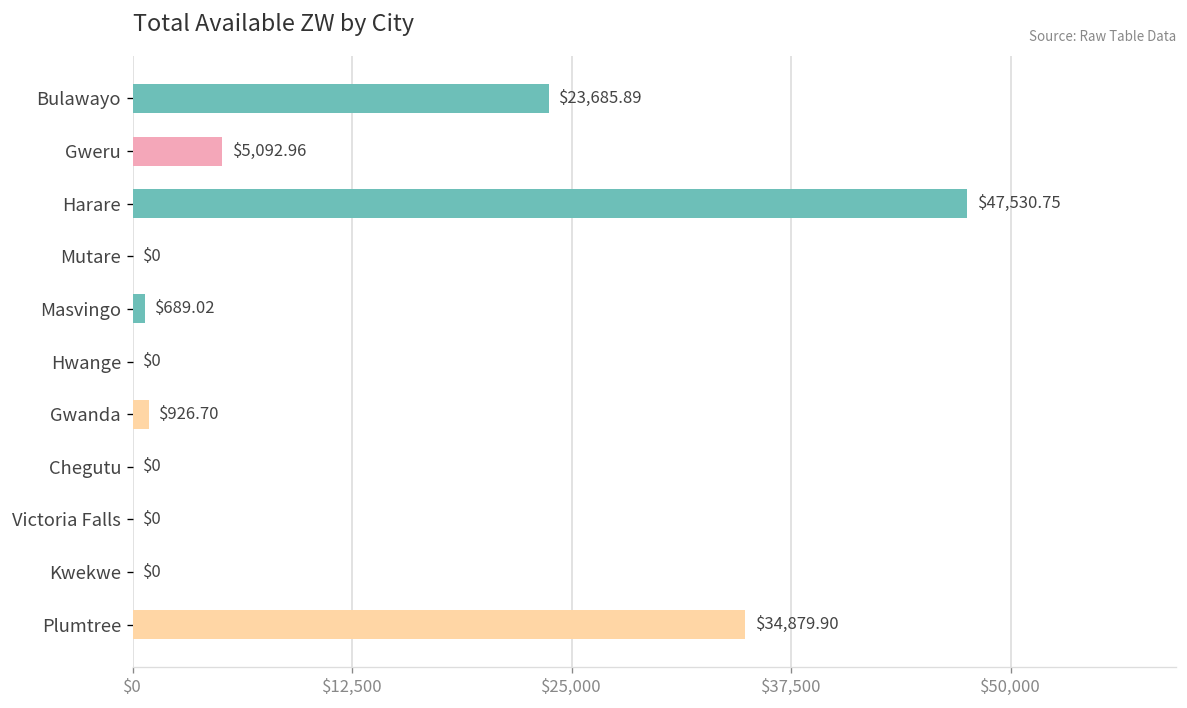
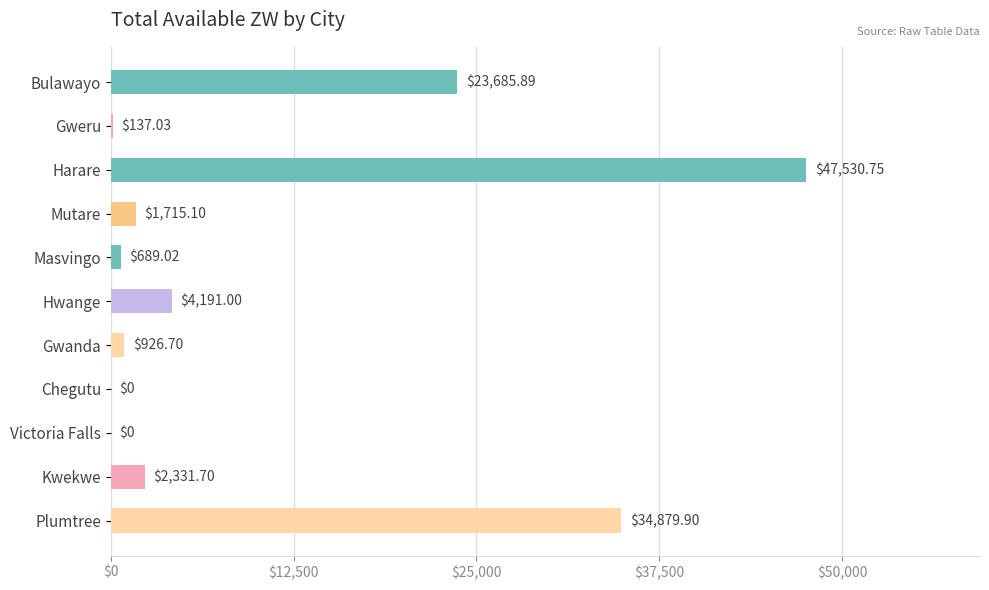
  {
    "Bulawayo": "$23,685.89",
-   "Gweru": "$5,092.96",
+   "Gweru": "$137.03",
    "Harare": "$47,530.75",
-   "Mutare": "$0",
+   "Mutare": "$1,715.10",
    "Masvingo": "$689.02",
-   "Hwange": "$0",
+   "Hwange": "$4,191.00",
    "Gwanda": "$926.70",
    "Chegutu": "$0",
    "Victoria Falls": "$0",
-   "Kwekwe": "$0",
+   "Kwekwe": "$2,331.70",
    "Plumtree": "$34,879.90"
  }
